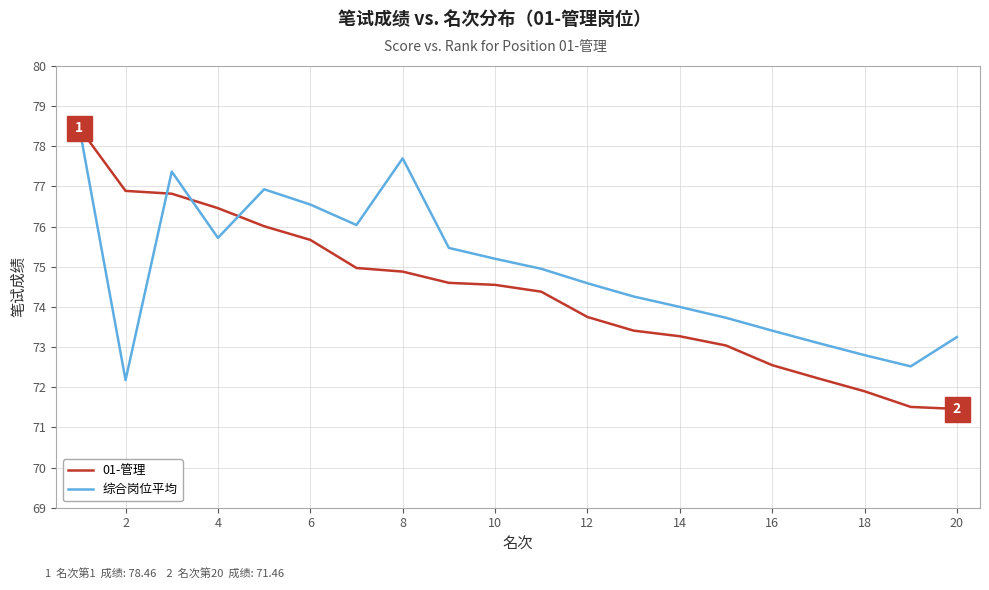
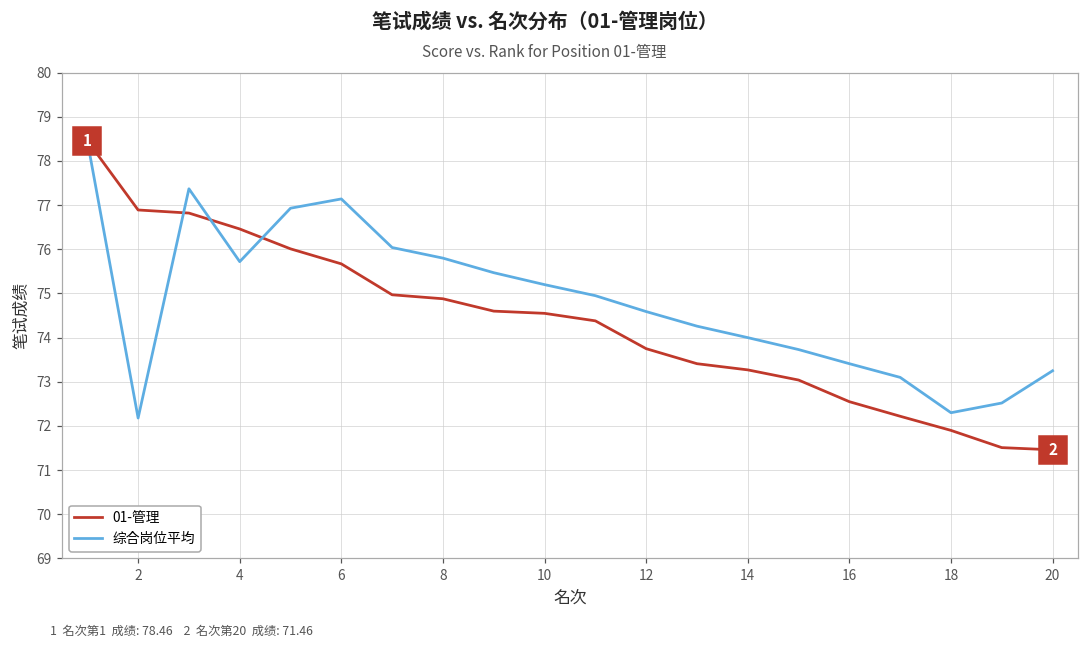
  {
    "综合岗位平均": {
      "2": 72.2,
      "4": 75.7,
-     "6": 76.6,
-     "8": 77.7,
+     "6": 77.1,
+     "8": 75.8,
      "10": 75.2,
      "12": 74.6,
      "14": 74.0,
      "16": 73.4,
-     "18": 72.8,
+     "18": 72.3,
      "20": 73.3
    }
  }
